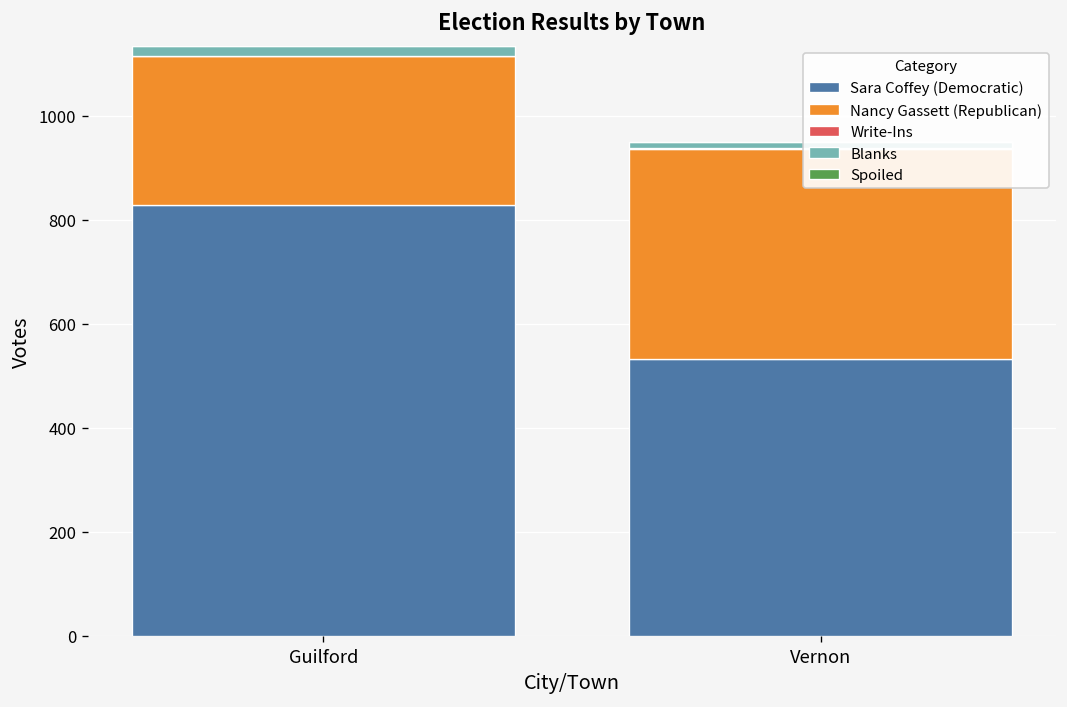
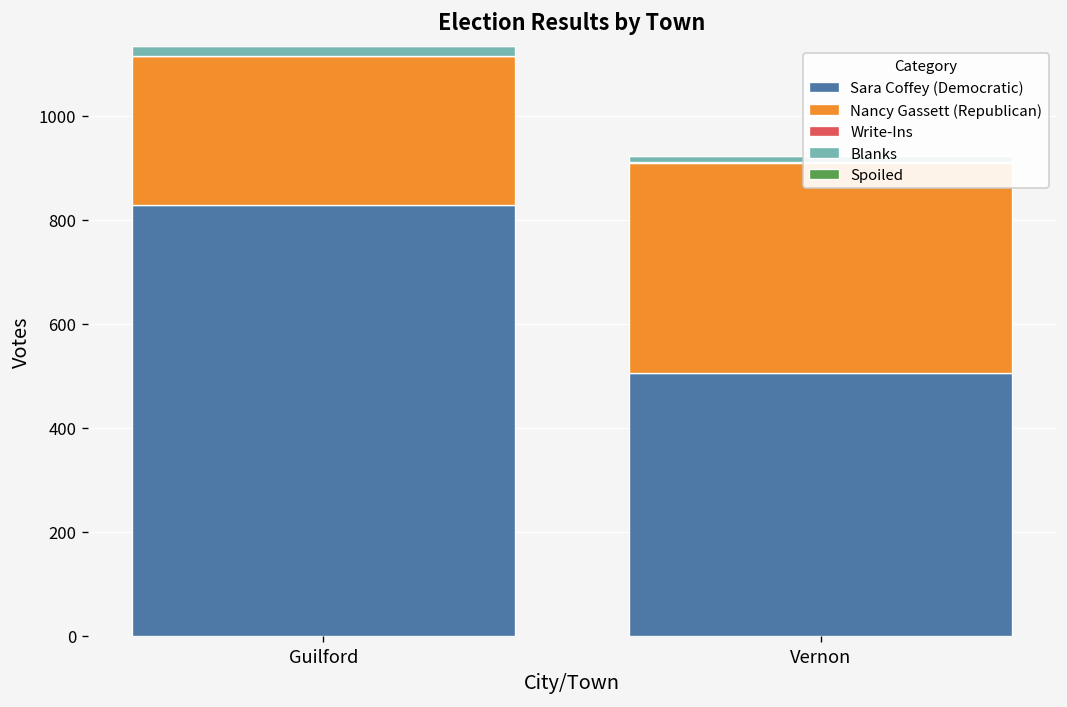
  {
    "Sara Coffey (Democratic)": {
      "Guilford": 830,
-     "Vernon": 530
+     "Vernon": 510
    },
    "Nancy Gassett (Republican)": {
      "Guilford": 290
    },
    "Write-Ins": {
      "Guilford": 0
    }
  }
